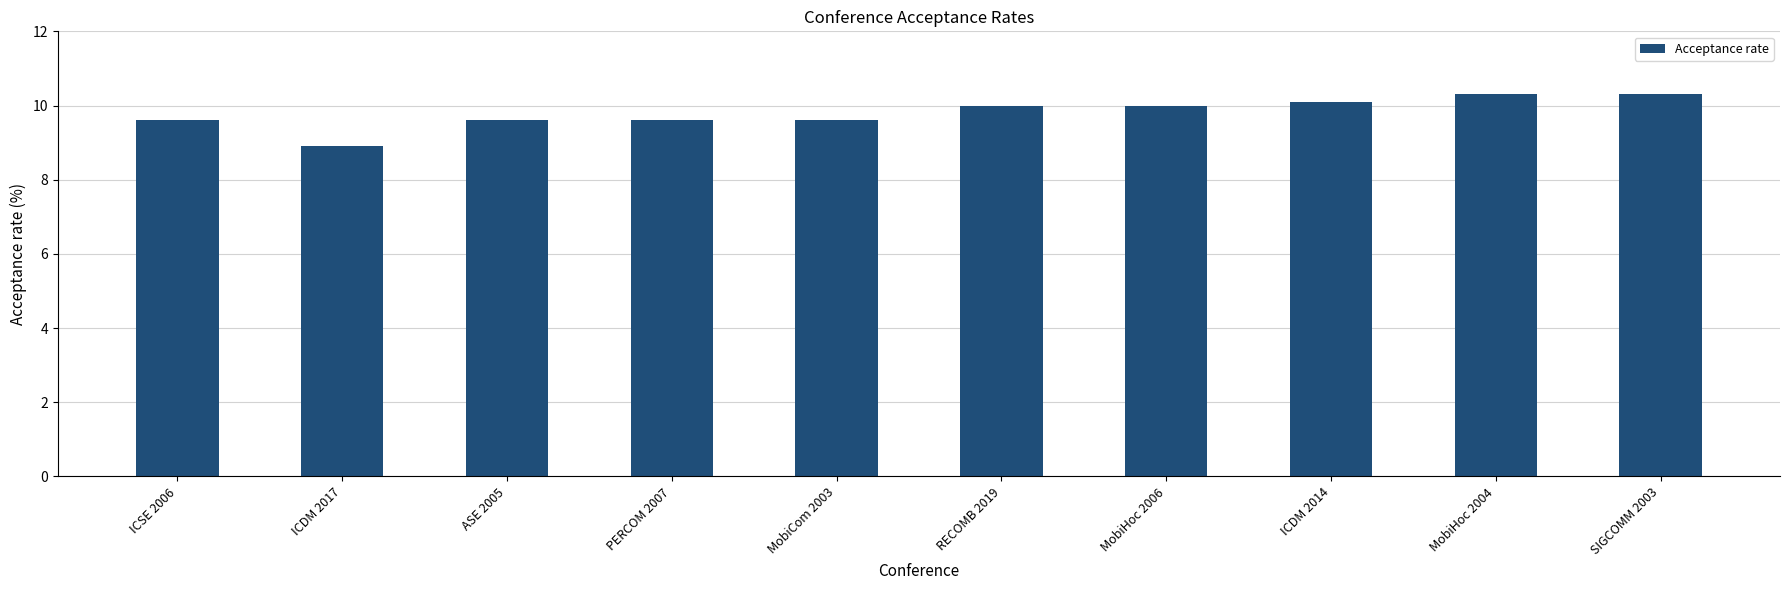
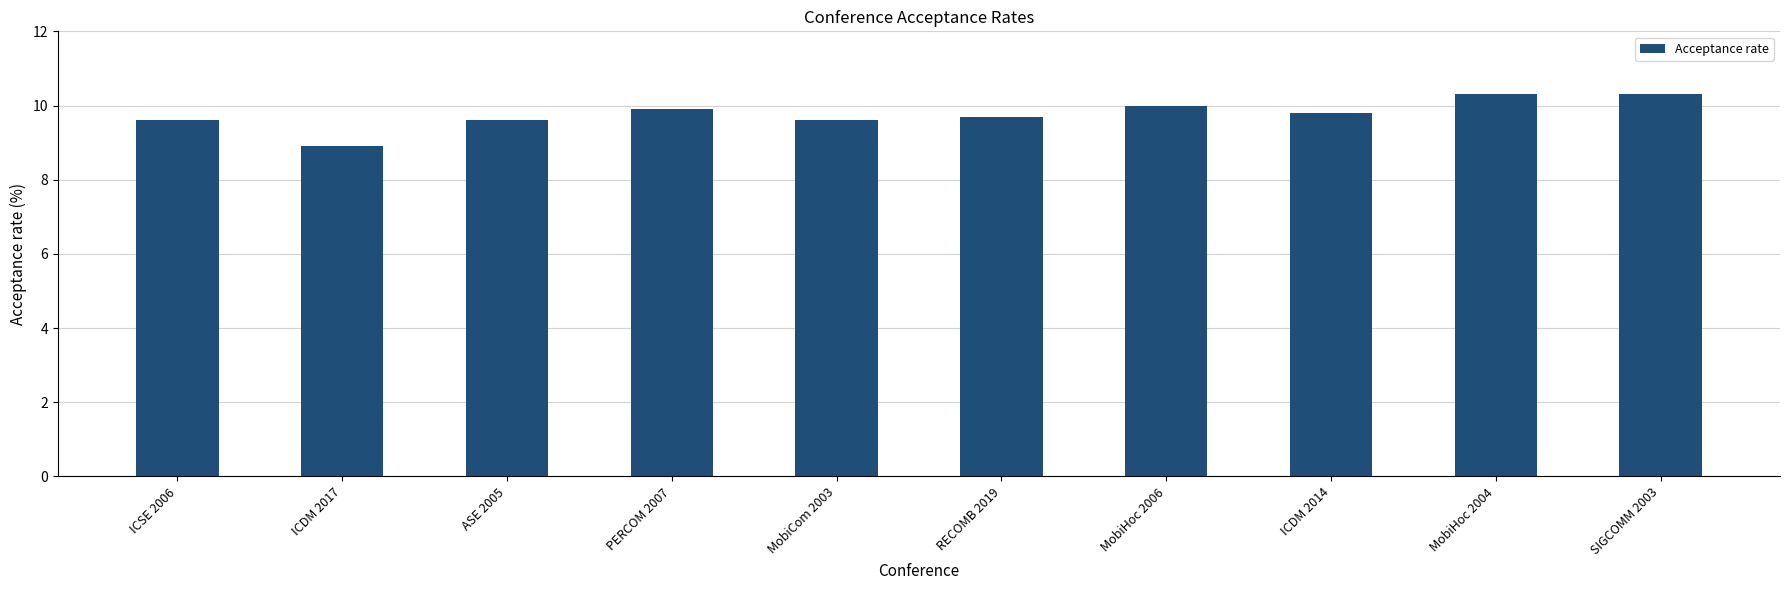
  {
    "ICSE 2006": 9.6,
    "ICDM 2017": 8.9,
    "ASE 2005": 9.6,
-   "PERCOM 2007": 9.6,
+   "PERCOM 2007": 9.9,
    "MobiCom 2003": 9.6,
-   "RECOMB 2019": 10.0,
+   "RECOMB 2019": 9.7,
    "MobiHoc 2006": 10.0,
-   "ICDM 2014": 10.1,
+   "ICDM 2014": 9.8,
    "MobiHoc 2004": 10.3,
    "SIGCOMM 2003": 10.3
  }
